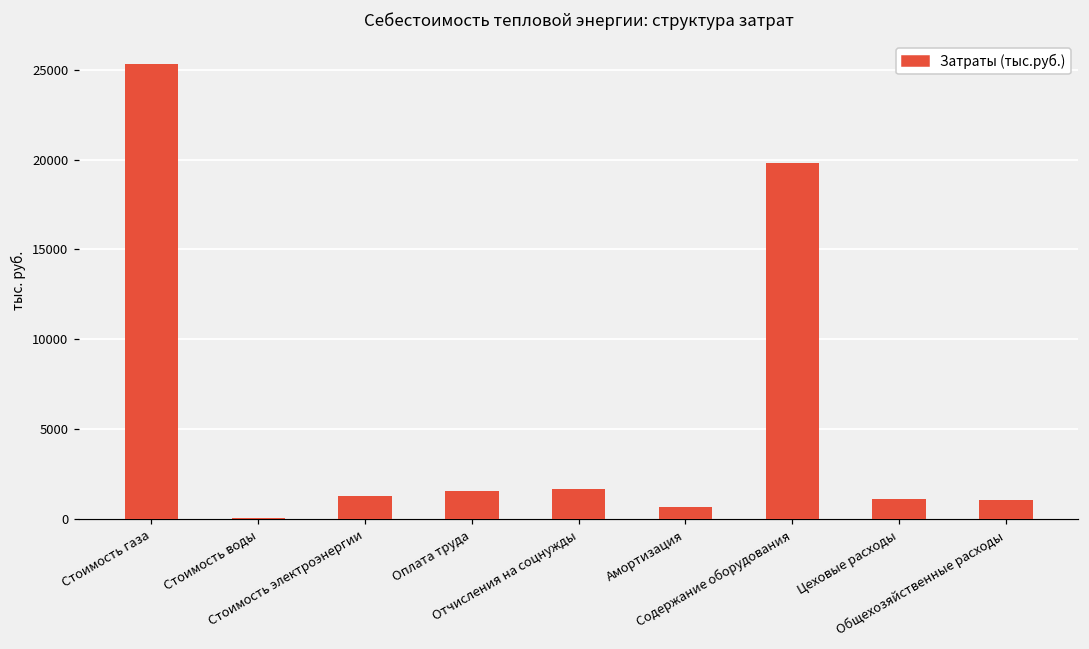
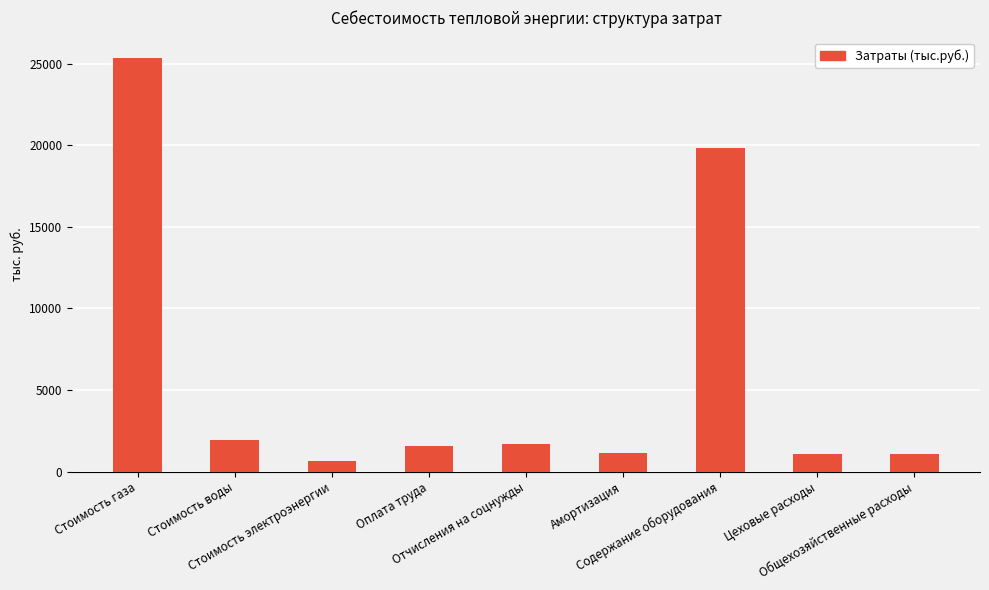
  {
    "Стоимость газа": 25300,
-   "Стоимость воды": 100,
-   "Стоимость электроэнергии": 1300,
+   "Стоимость воды": 2000,
+   "Стоимость электроэнергии": 600,
    "Оплата труда": 1500,
    "Отчисления на соцнужды": 1700,
-   "Амортизация": 700,
+   "Амортизация": 1200,
    "Содержание оборудования": 19800,
    "Цеховые расходы": 1100,
    "Общехозяйственные расходы": 1100
  }
